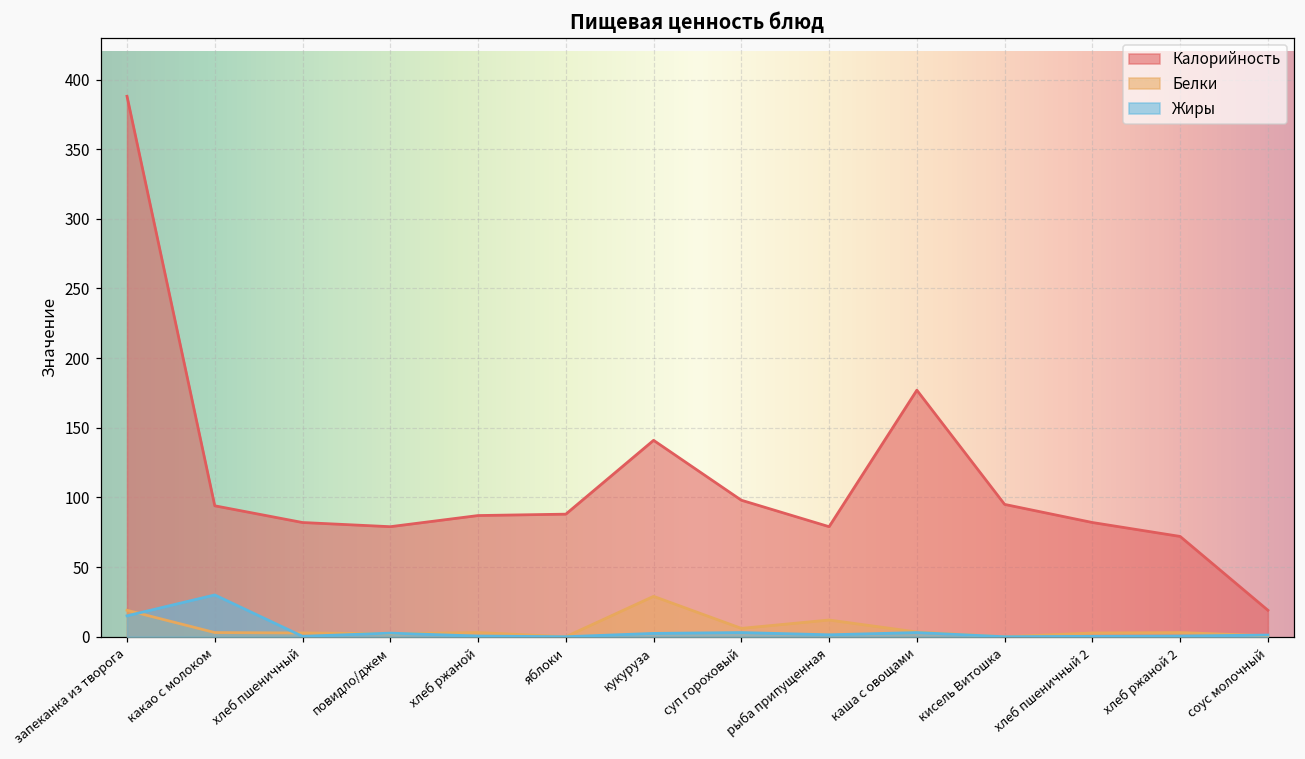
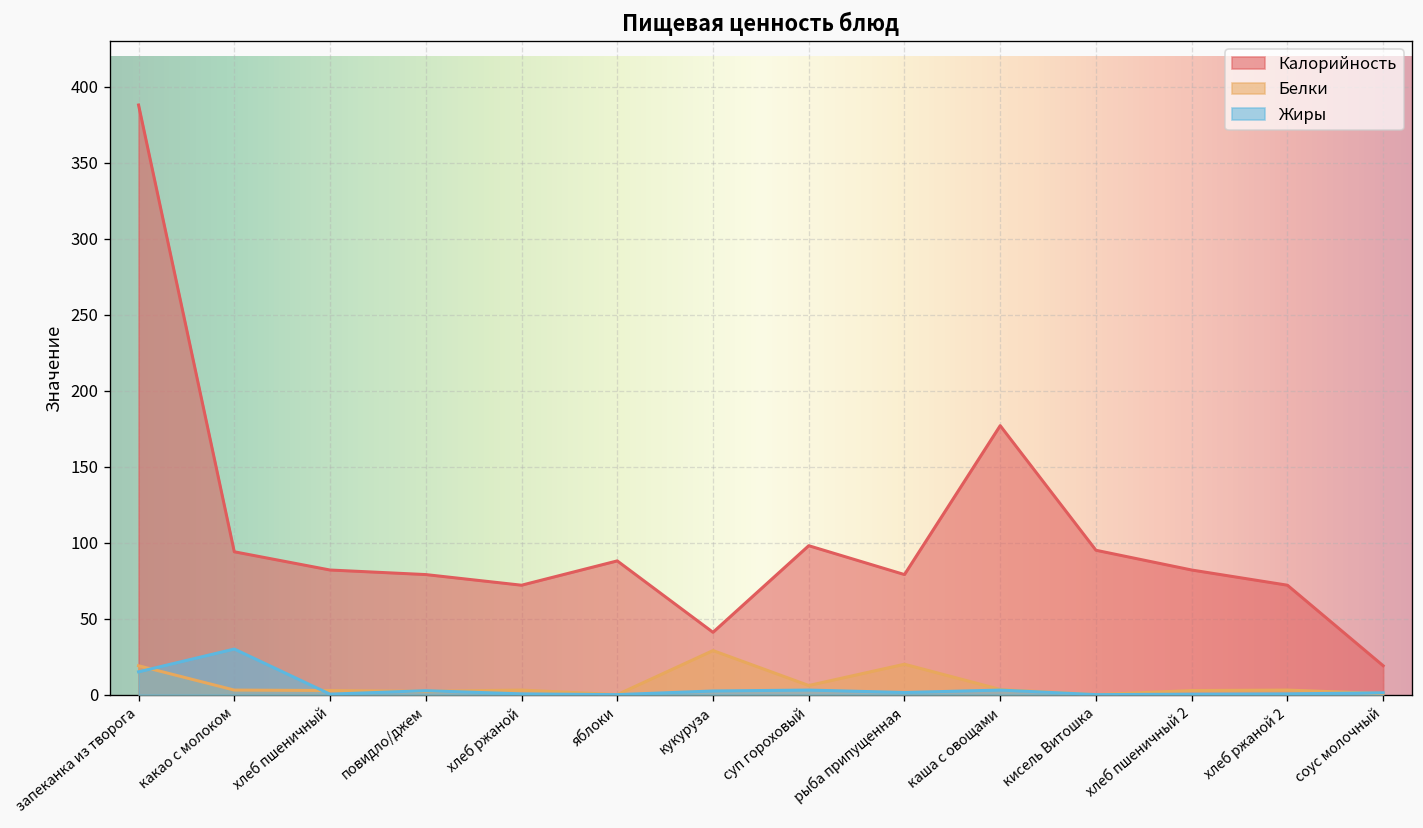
  {
    "Калорийность": {
      "запеканка из творога": 388,
      "какао с молоком": 94,
      "хлеб пшеничный": 82,
      "повидло/джем": 79,
-     "хлеб ржаной": 87,
+     "хлеб ржаной": 72,
      "яблоки": 88,
-     "кукуруза": 141,
+     "кукуруза": 41,
      "суп гороховый": 98,
      "рыба припущенная": 79,
      "каша с овощами": 177,
      "кисель Витошка": 95,
      "хлеб пшеничный 2": 82,
      "хлеб ржаной 2": 72,
      "соус молочный": 19
    },
    "Белки": {
      "запеканка из творога": 19,
      "какао с молоком": 3,
      "хлеб пшеничный": 3,
      "хлеб ржаной": 3,
      "кукуруза": 29,
      "суп гороховый": 6,
-     "рыба припущенная": 12,
+     "рыба припущенная": 20,
      "хлеб пшеничный 2": 3,
      "хлеб ржаной 2": 3
    },
    "Жиры": {
      "запеканка из творога": 15,
      "какао с молоком": 30,
      "хлеб пшеничный": 0,
      "хлеб ржаной": 1,
      "кукуруза": 2,
      "суп гороховый": 3,
      "рыба припущенная": 1,
      "хлеб пшеничный 2": 0,
      "хлеб ржаной 2": 1
    }
  }
